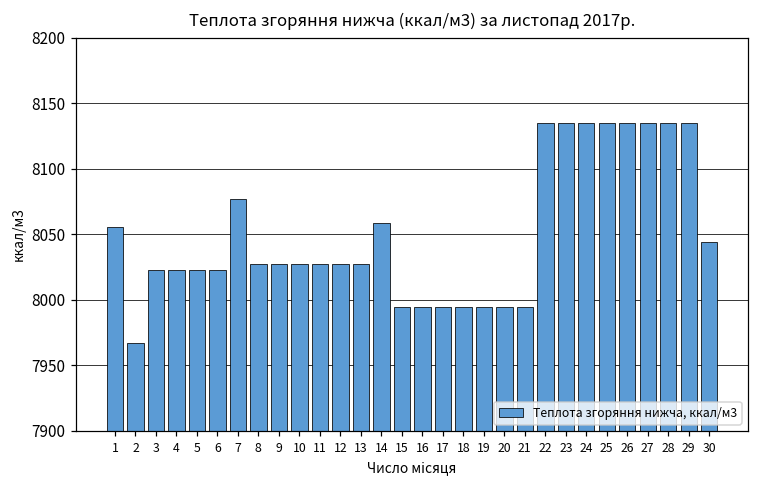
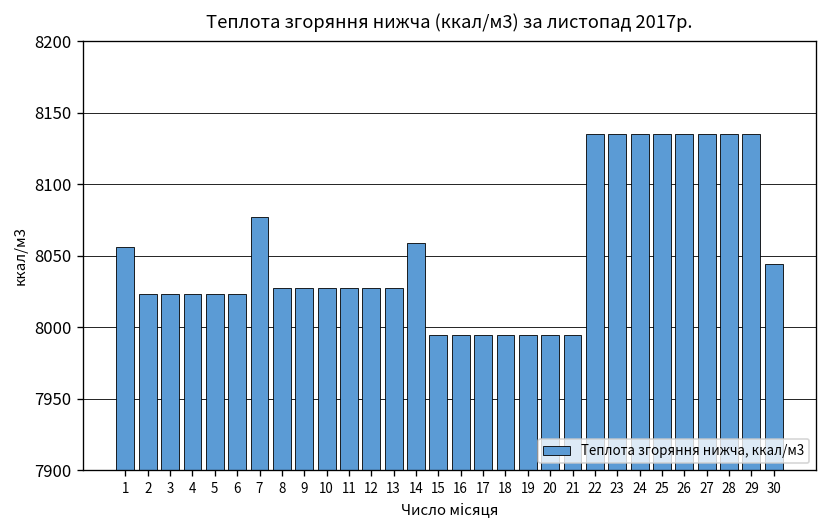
  {
    "1": 8056,
-   "2": 7967,
+   "2": 8023,
    "3": 8023,
    "4": 8023,
    "5": 8023,
    "6": 8023,
    "7": 8077,
    "8": 8028,
    "9": 8028,
    "10": 8028,
    "11": 8028,
    "12": 8028,
    "13": 8028,
    "14": 8059,
    "15": 7994,
    "16": 7994,
    "17": 7994,
    "18": 7994,
    "19": 7994,
    "20": 7994,
    "21": 7994,
    "22": 8135,
    "23": 8135,
    "24": 8135,
    "25": 8135,
    "26": 8135,
    "27": 8135,
    "28": 8135,
    "29": 8135,
    "30": 8044
  }
